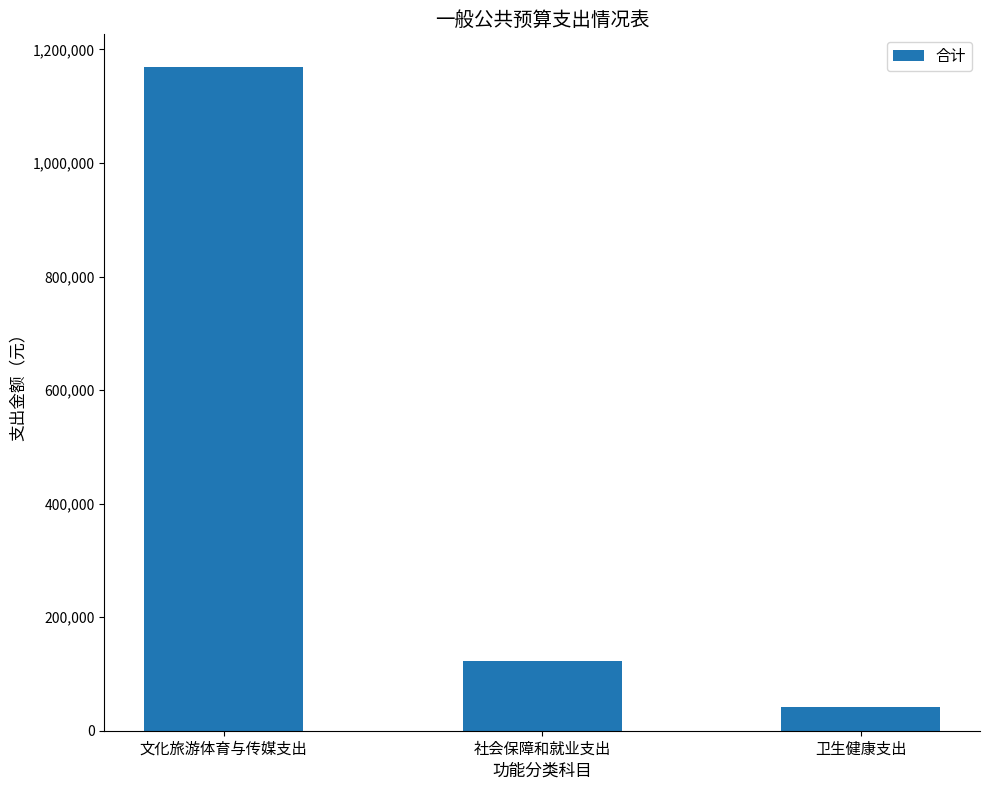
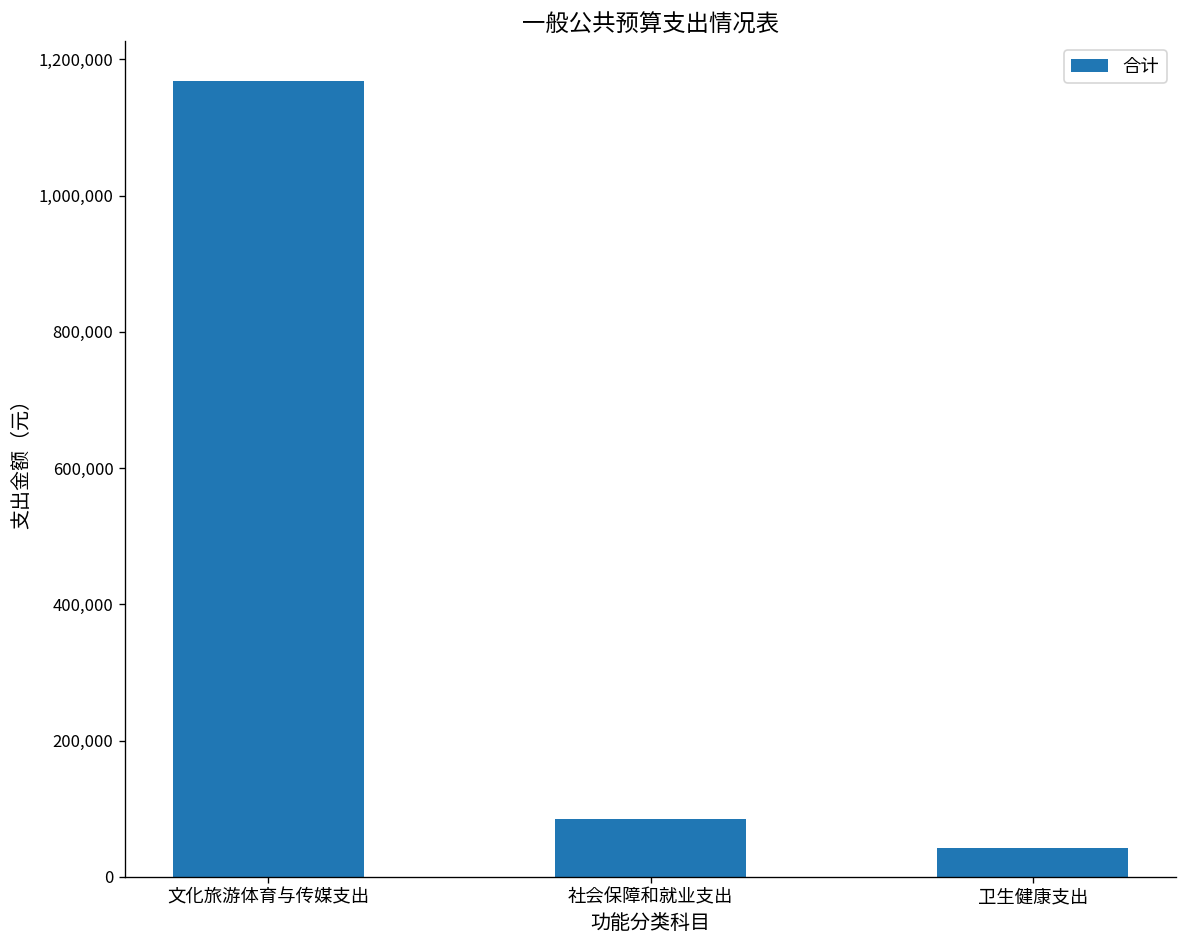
  {
    "文化旅游体育与传媒支出": "1,170,000",
-   "社会保障和就业支出": "120,000",
+   "社会保障和就业支出": "80,000",
    "卫生健康支出": "40,000"
  }
